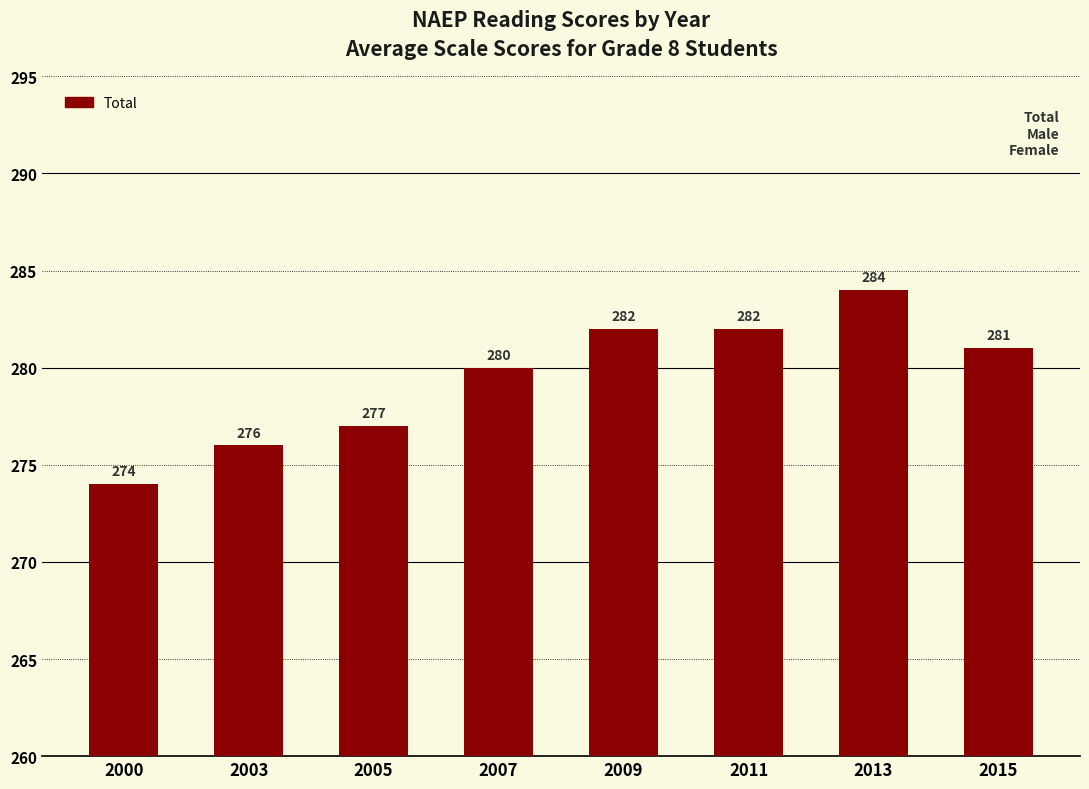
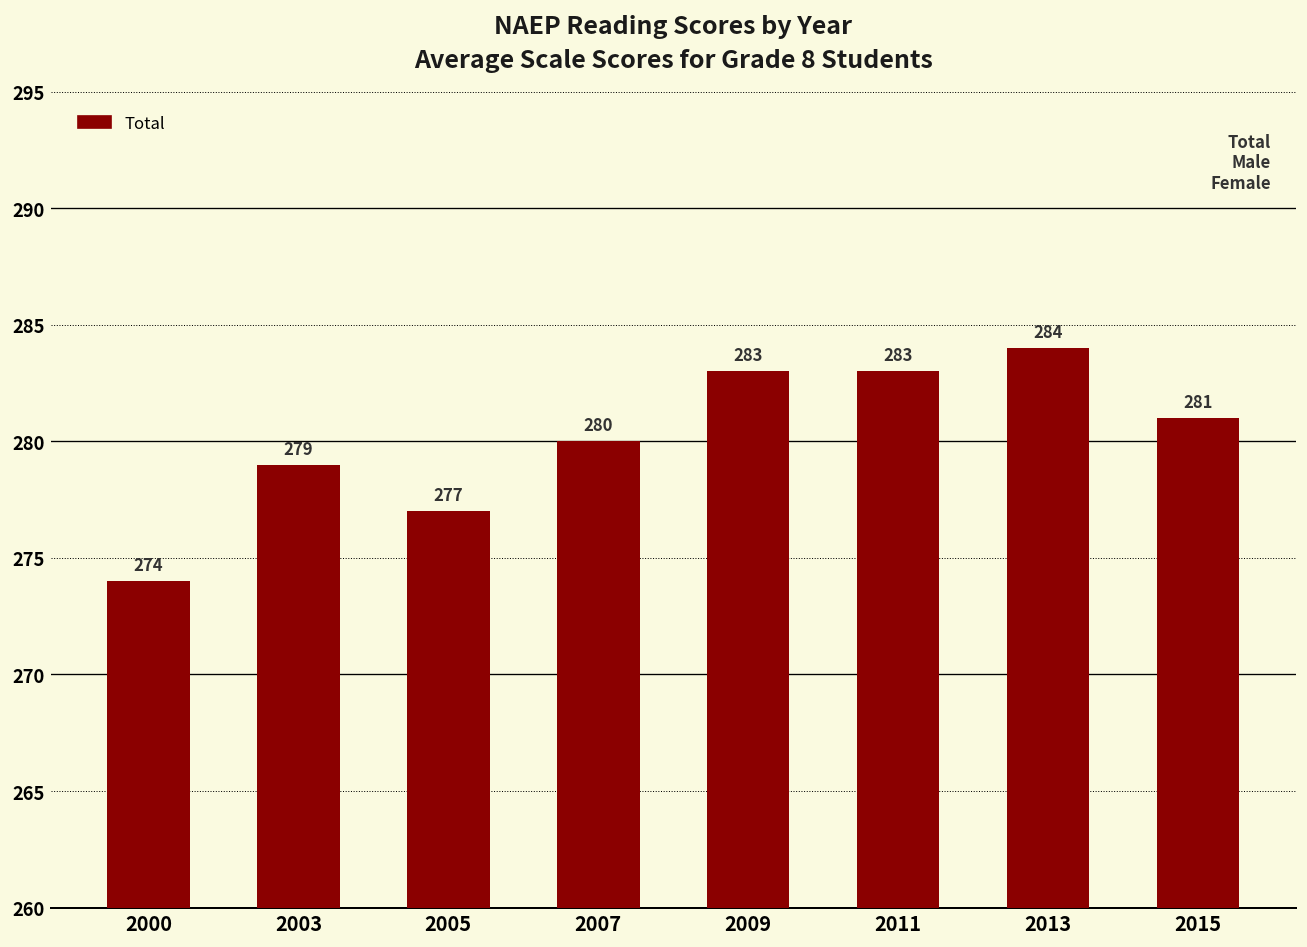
  {
    "2000": 274,
-   "2003": 276,
+   "2003": 279,
    "2005": 277,
    "2007": 280,
-   "2009": 282,
-   "2011": 282,
+   "2009": 283,
+   "2011": 283,
    "2013": 284,
    "2015": 281
  }
